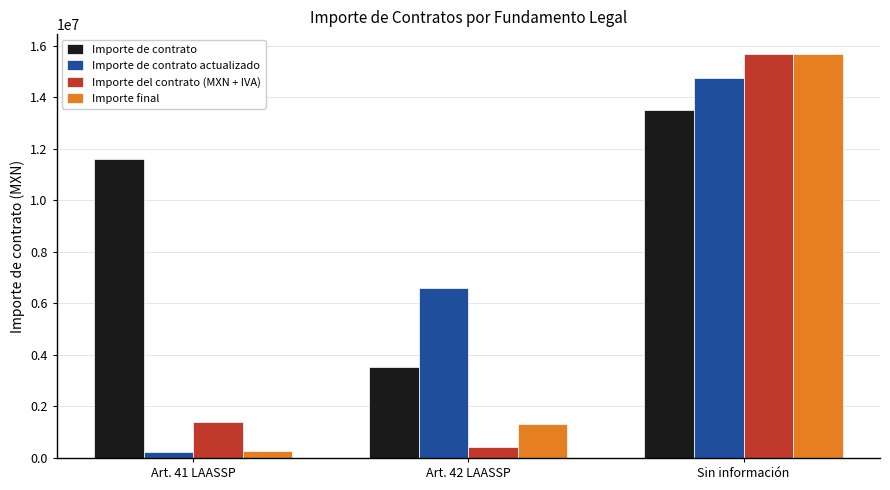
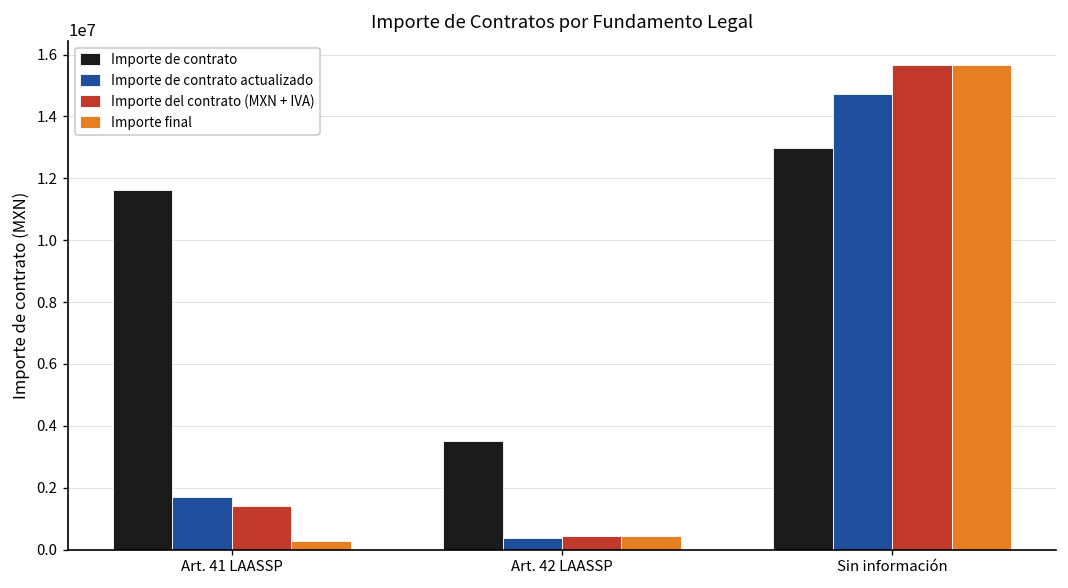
  {
    "Importe de contrato": {
      "Art. 41 LAASSP": 11600000,
      "Art. 42 LAASSP": 3500000,
-     "Sin información": 13500000
+     "Sin información": 13000000
    },
    "Importe de contrato actualizado": {
-     "Art. 41 LAASSP": 200000,
-     "Art. 42 LAASSP": 6600000,
+     "Art. 41 LAASSP": 1700000,
+     "Art. 42 LAASSP": 400000,
      "Sin información": 14700000
    },
    "Importe del contrato (MXN + IVA)": {
      "Art. 41 LAASSP": 1400000,
      "Art. 42 LAASSP": 400000,
      "Sin información": 15700000
    },
    "Importe final": {
      "Art. 41 LAASSP": 300000,
-     "Art. 42 LAASSP": 1300000,
+     "Art. 42 LAASSP": 400000,
      "Sin información": 15700000
    }
  }
